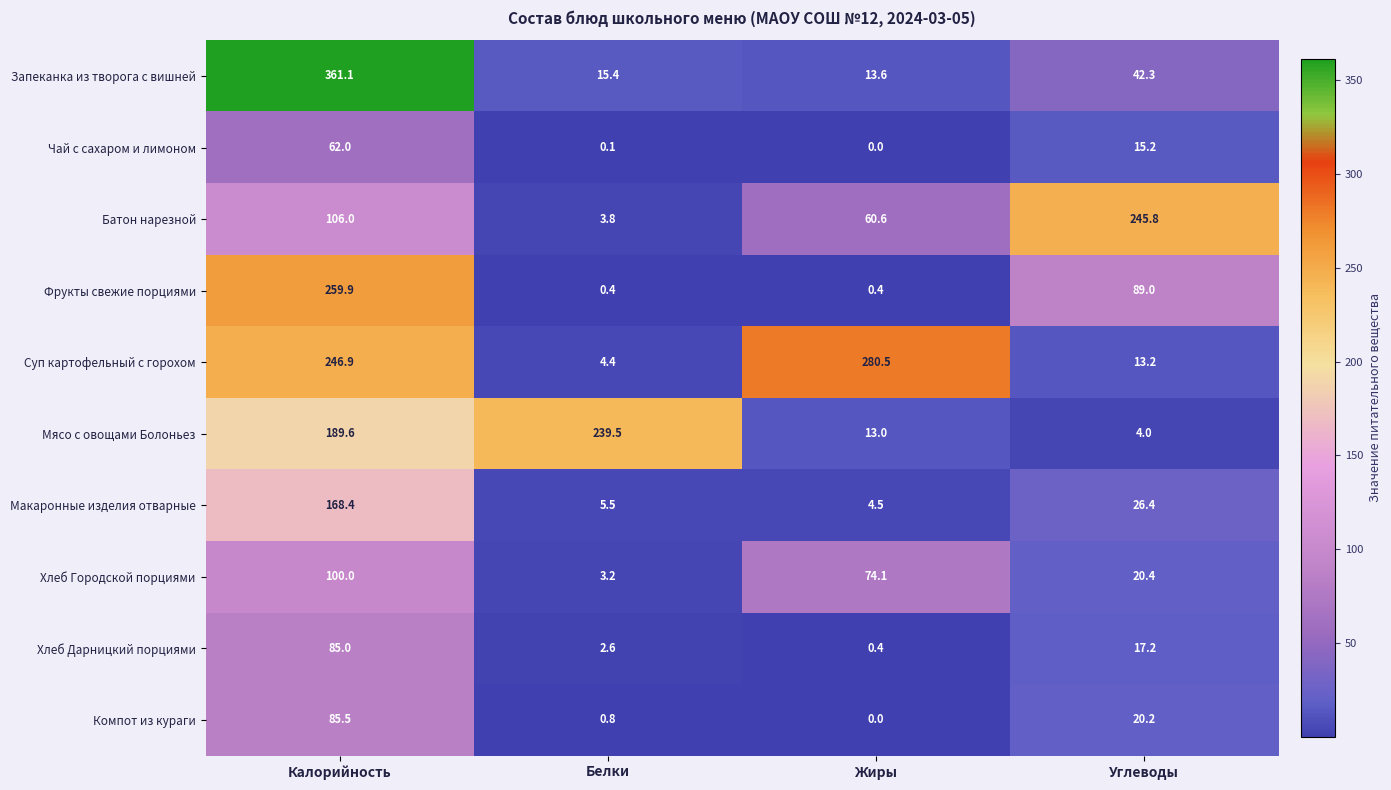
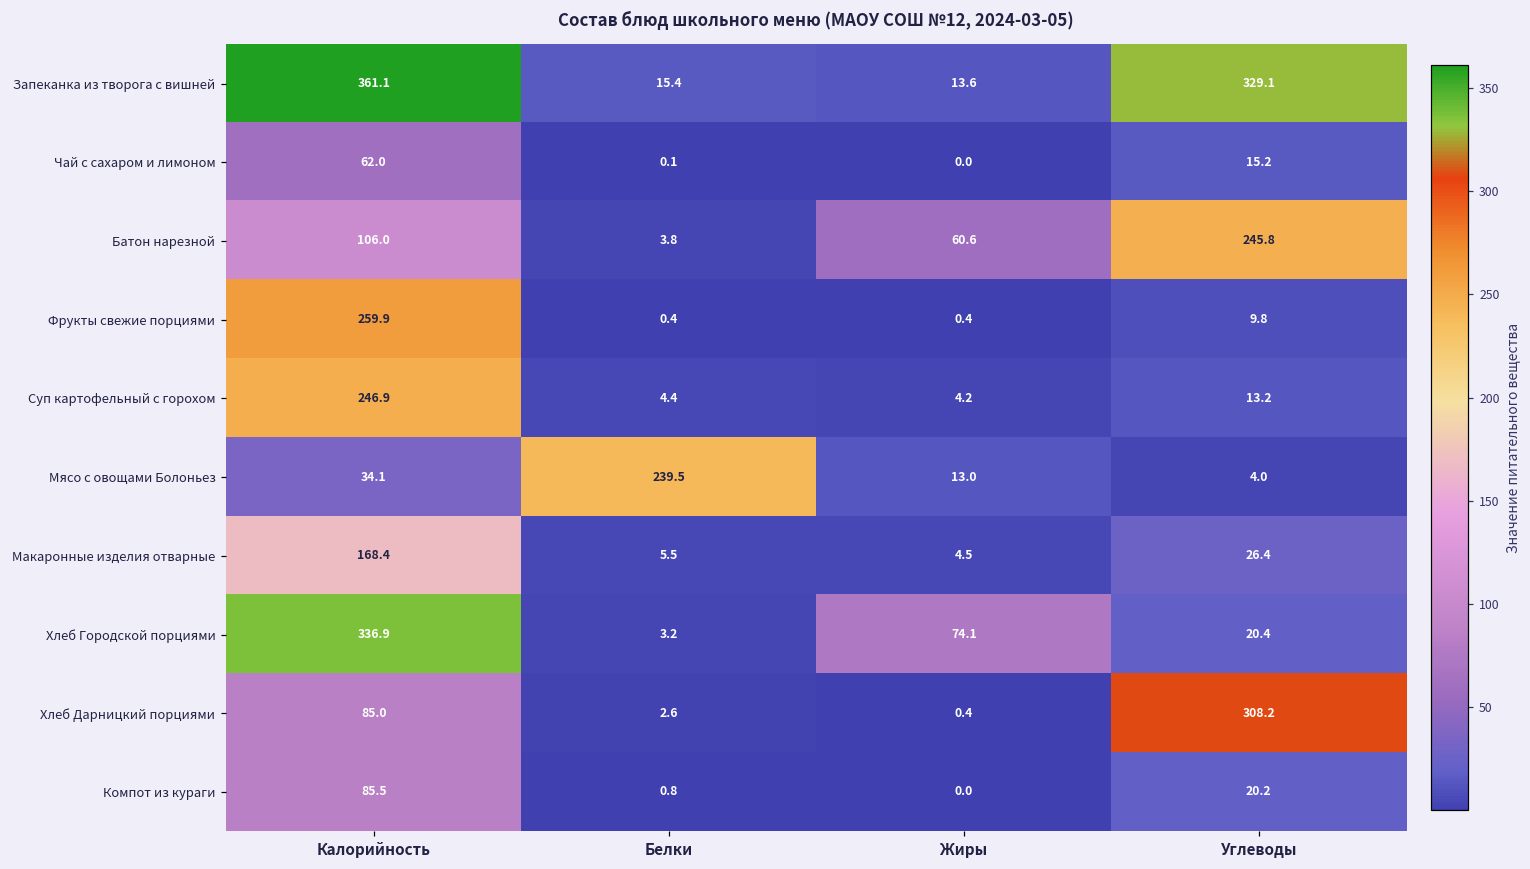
  {
    "Запеканка из творога с вишней": {
      "Калорийность": 361.1,
      "Белки": 15.4,
      "Жиры": 13.6,
-     "Углеводы": 42.3
+     "Углеводы": 329.1
    },
    "Чай с сахаром и лимоном": {
      "Калорийность": 62.0,
      "Белки": 0.1,
      "Жиры": 0.0,
      "Углеводы": 15.2
    },
    "Батон нарезной": {
      "Калорийность": 106.0,
      "Белки": 3.8,
      "Жиры": 60.6,
      "Углеводы": 245.8
    },
    "Фрукты свежие порциями": {
      "Калорийность": 259.9,
      "Белки": 0.4,
      "Жиры": 0.4,
-     "Углеводы": 89.0
+     "Углеводы": 9.8
    },
    "Суп картофельный с горохом": {
      "Калорийность": 246.9,
      "Белки": 4.4,
-     "Жиры": 280.5,
+     "Жиры": 4.2,
      "Углеводы": 13.2
    },
    "Мясо с овощами Болоньез": {
-     "Калорийность": 189.6,
+     "Калорийность": 34.1,
      "Белки": 239.5,
      "Жиры": 13.0,
      "Углеводы": 4.0
    },
    "Макаронные изделия отварные": {
      "Калорийность": 168.4,
      "Белки": 5.5,
      "Жиры": 4.5,
      "Углеводы": 26.4
    },
    "Хлеб Городской порциями": {
-     "Калорийность": 100.0,
+     "Калорийность": 336.9,
      "Белки": 3.2,
      "Жиры": 74.1,
      "Углеводы": 20.4
    },
    "Хлеб Дарницкий порциями": {
      "Калорийность": 85.0,
      "Белки": 2.6,
      "Жиры": 0.4,
-     "Углеводы": 17.2
+     "Углеводы": 308.2
    },
    "Компот из кураги": {
      "Калорийность": 85.5,
      "Белки": 0.8,
      "Жиры": 0.0,
      "Углеводы": 20.2
    }
  }
